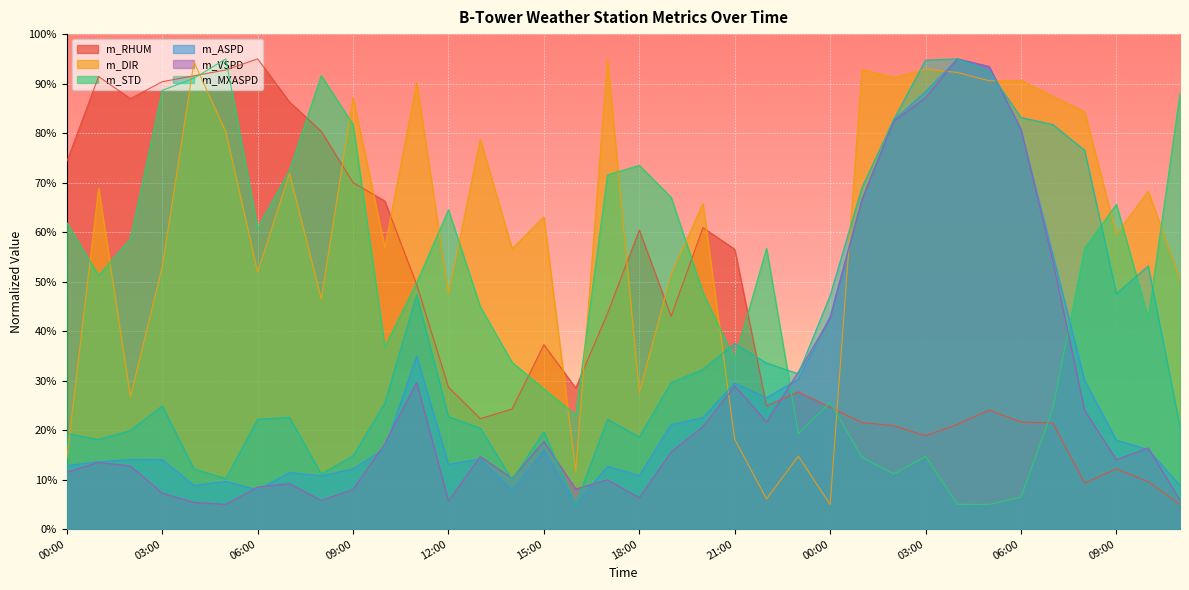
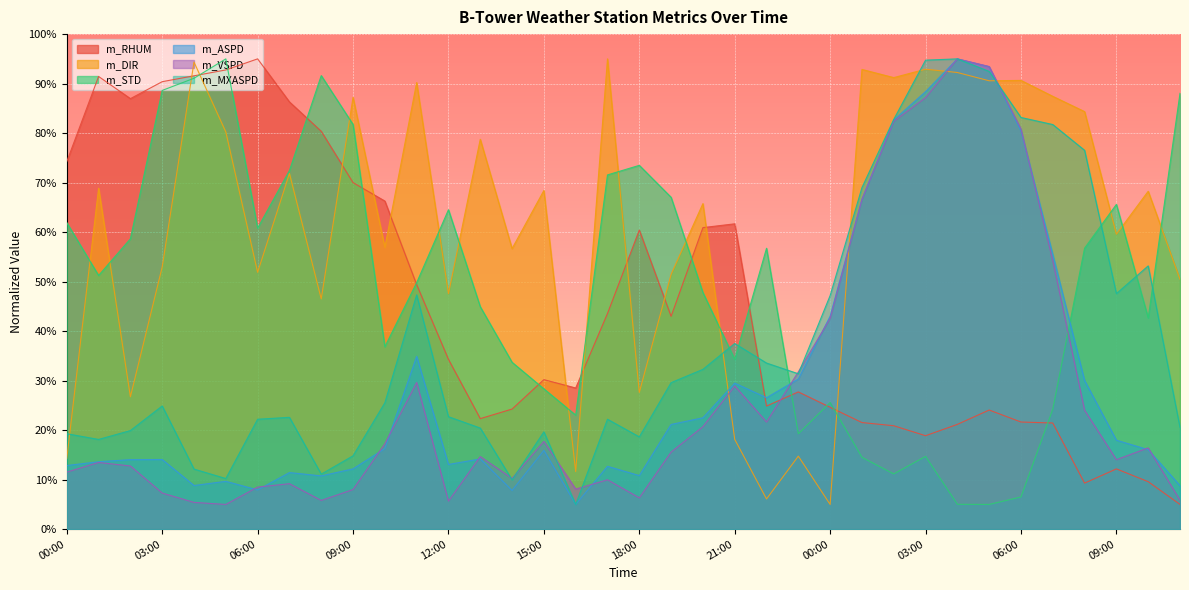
  {
    "m_RHUM": {
-     "12:00": "29%",
-     "15:00": "37%",
+     "12:00": "34%",
+     "15:00": "30%",
      "18:00": "60%",
-     "21:00": "57%"
+     "21:00": "62%"
    },
    "m_DIR": {
      "12:00": "48%",
-     "15:00": "63%",
+     "15:00": "68%",
      "18:00": "28%",
      "21:00": "18%"
    },
    "m_VSPD": {
      "12:00": "6%",
      "15:00": "18%",
      "18:00": "6%",
      "21:00": "29%"
    }
  }
